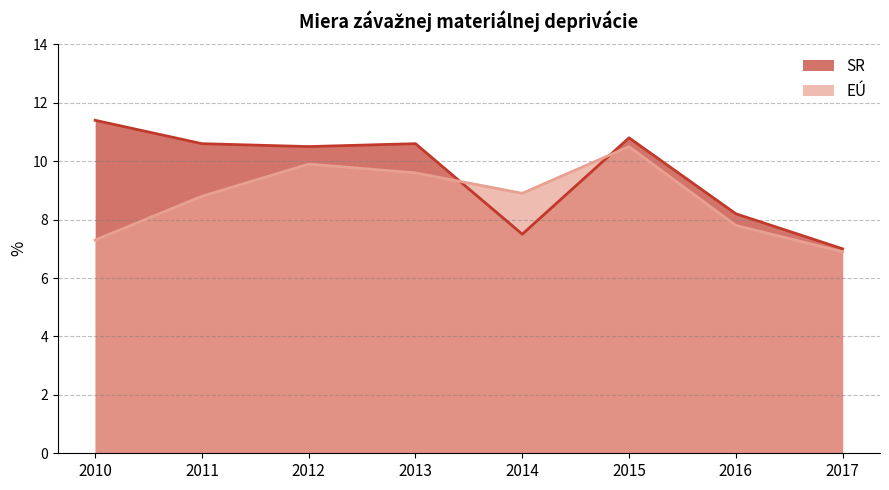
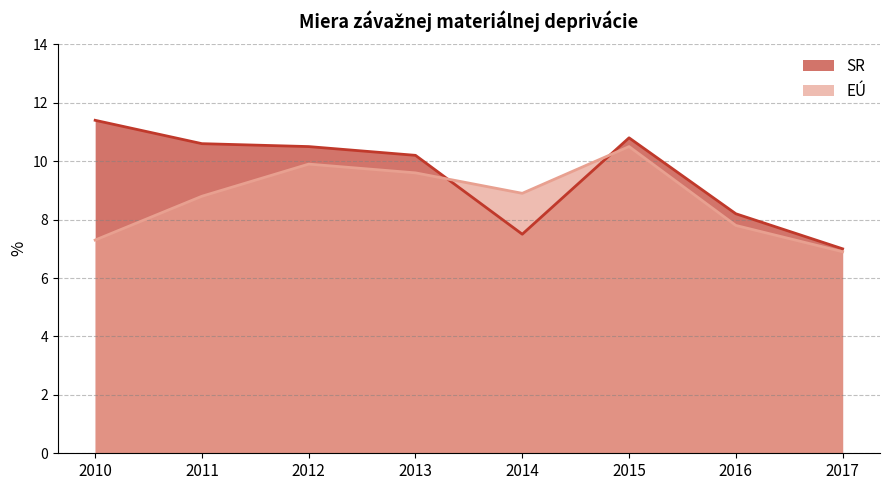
  {
    "SR": {
      "2010": 11.4,
      "2011": 10.6,
      "2012": 10.5,
-     "2013": 10.6,
+     "2013": 10.2,
      "2014": 7.5,
      "2015": 10.8,
      "2016": 8.2,
      "2017": 7.0
    },
    "EÚ": {
      "2010": 7.3,
      "2011": 8.8,
      "2012": 9.9,
      "2013": 9.6,
      "2014": 8.9,
      "2015": 10.5,
      "2016": 7.8,
      "2017": 6.9
    }
  }
